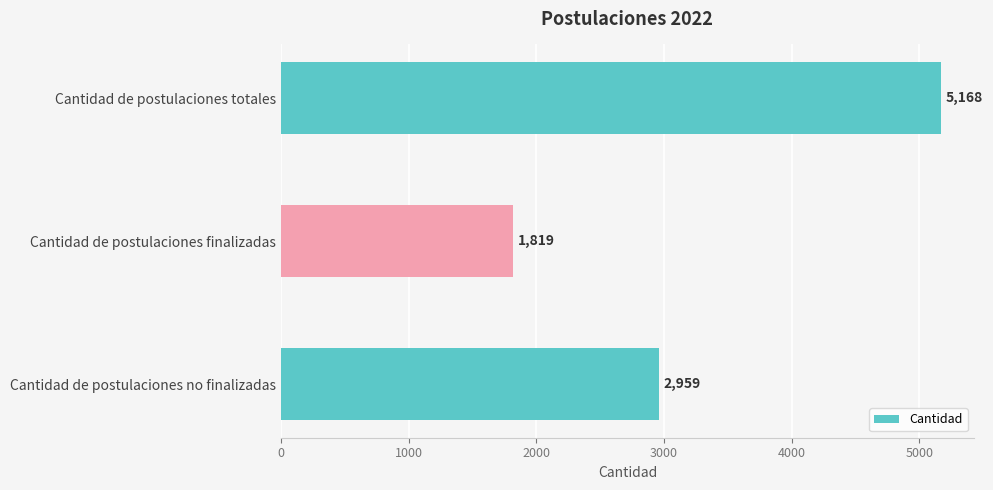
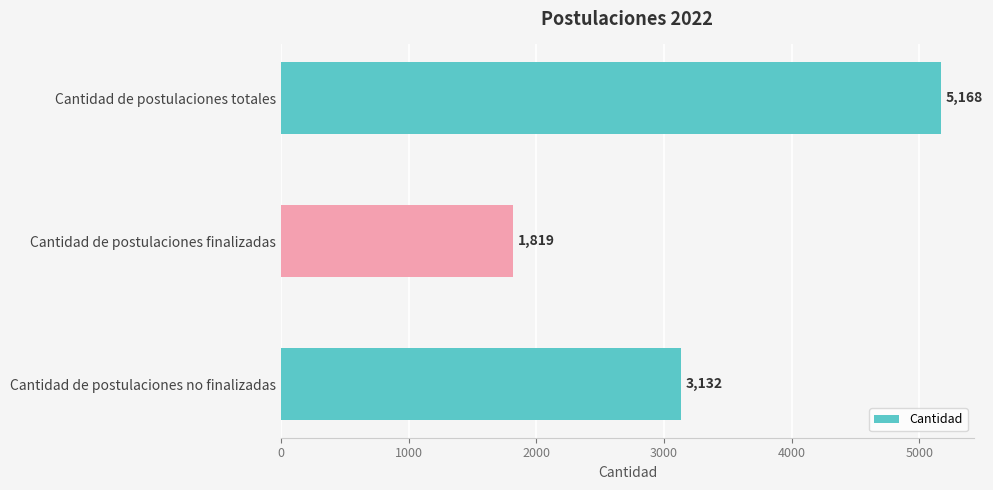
  {
    "Cantidad de postulaciones totales": "5,168",
    "Cantidad de postulaciones finalizadas": "1,819",
-   "Cantidad de postulaciones no finalizadas": "2,959"
+   "Cantidad de postulaciones no finalizadas": "3,132"
  }
